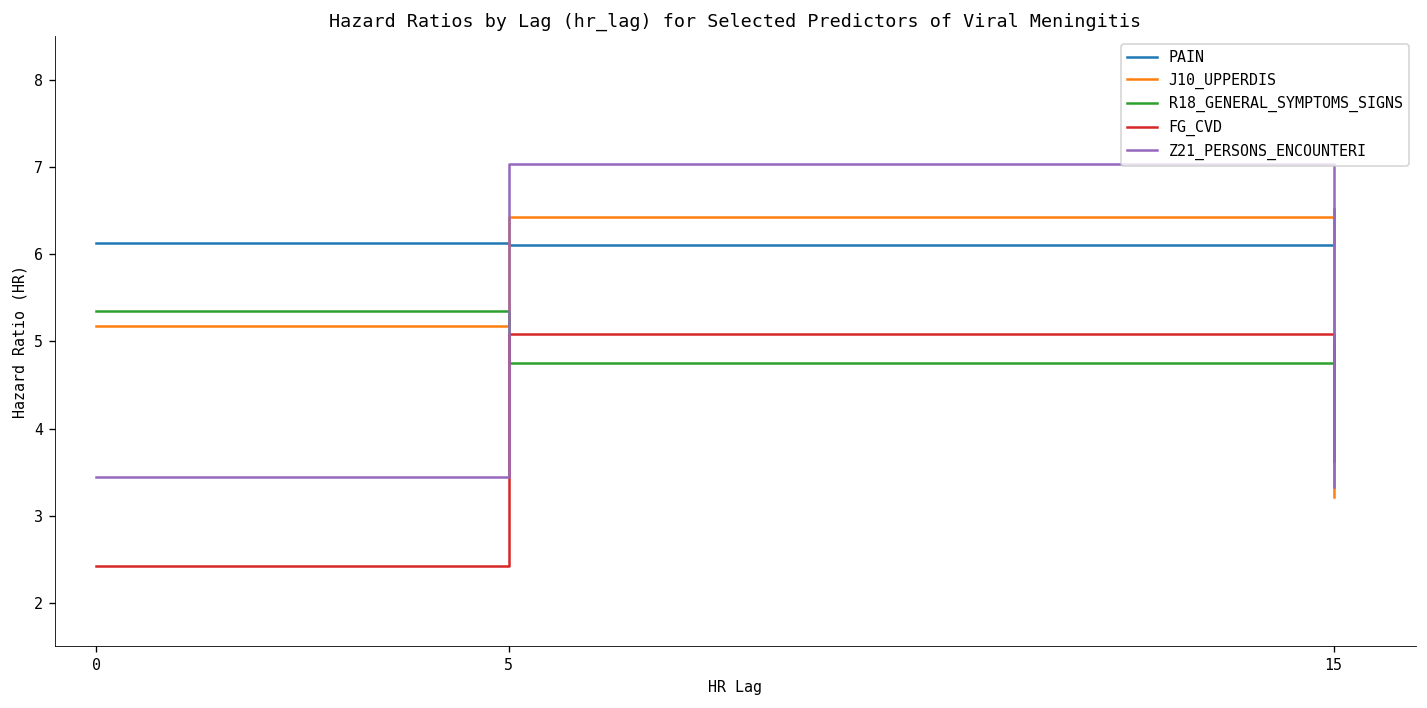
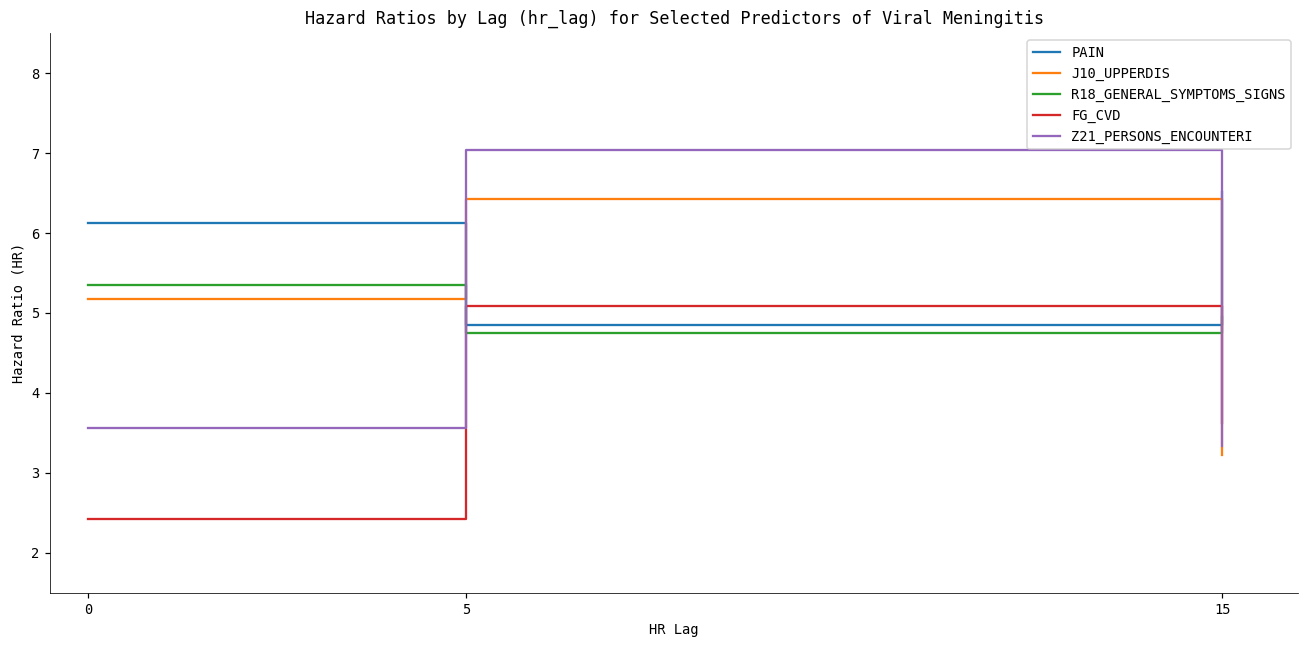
  {
    "PAIN": {
      "0": 6.1,
-     "5": 6.1,
+     "5": 4.8,
      "15": 6.5
    },
    "J10_UPPERDIS": {
      "0": 5.2,
      "5": 6.4,
      "15": 3.2
    },
    "R18_GENERAL_SYMPTOMS_SIGNS": {
      "0": 5.3,
      "5": 4.7,
      "15": 5.0
    },
    "FG_CVD": {
      "0": 2.4,
      "5": 5.1,
      "15": 3.6
    },
    "Z21_PERSONS_ENCOUNTERI": {
-     "0": 3.4,
+     "0": 3.6,
      "5": 7.0,
      "15": 3.3
    }
  }
